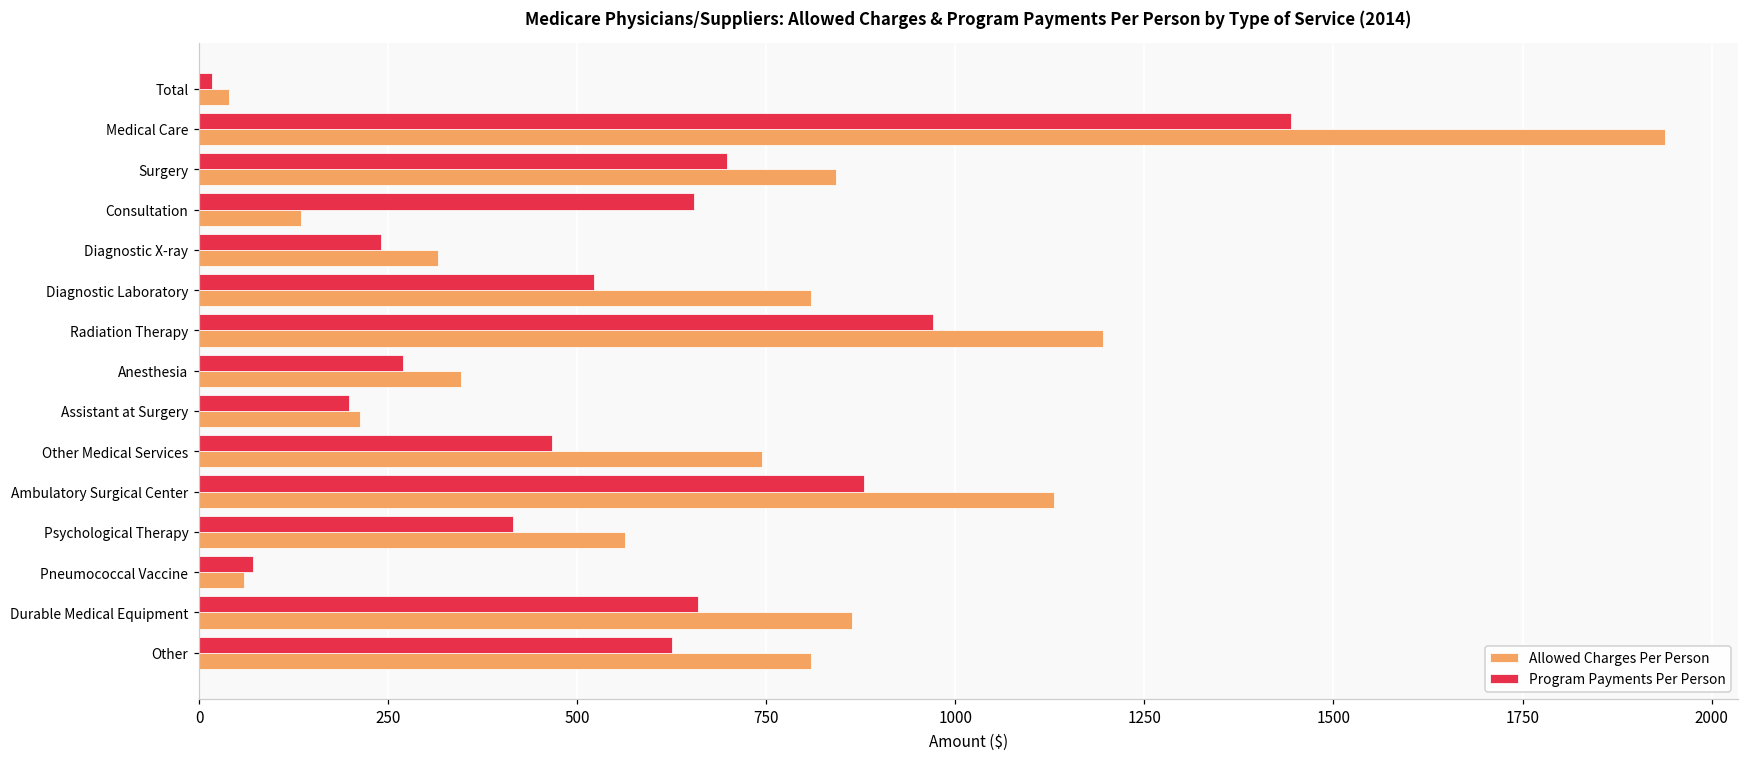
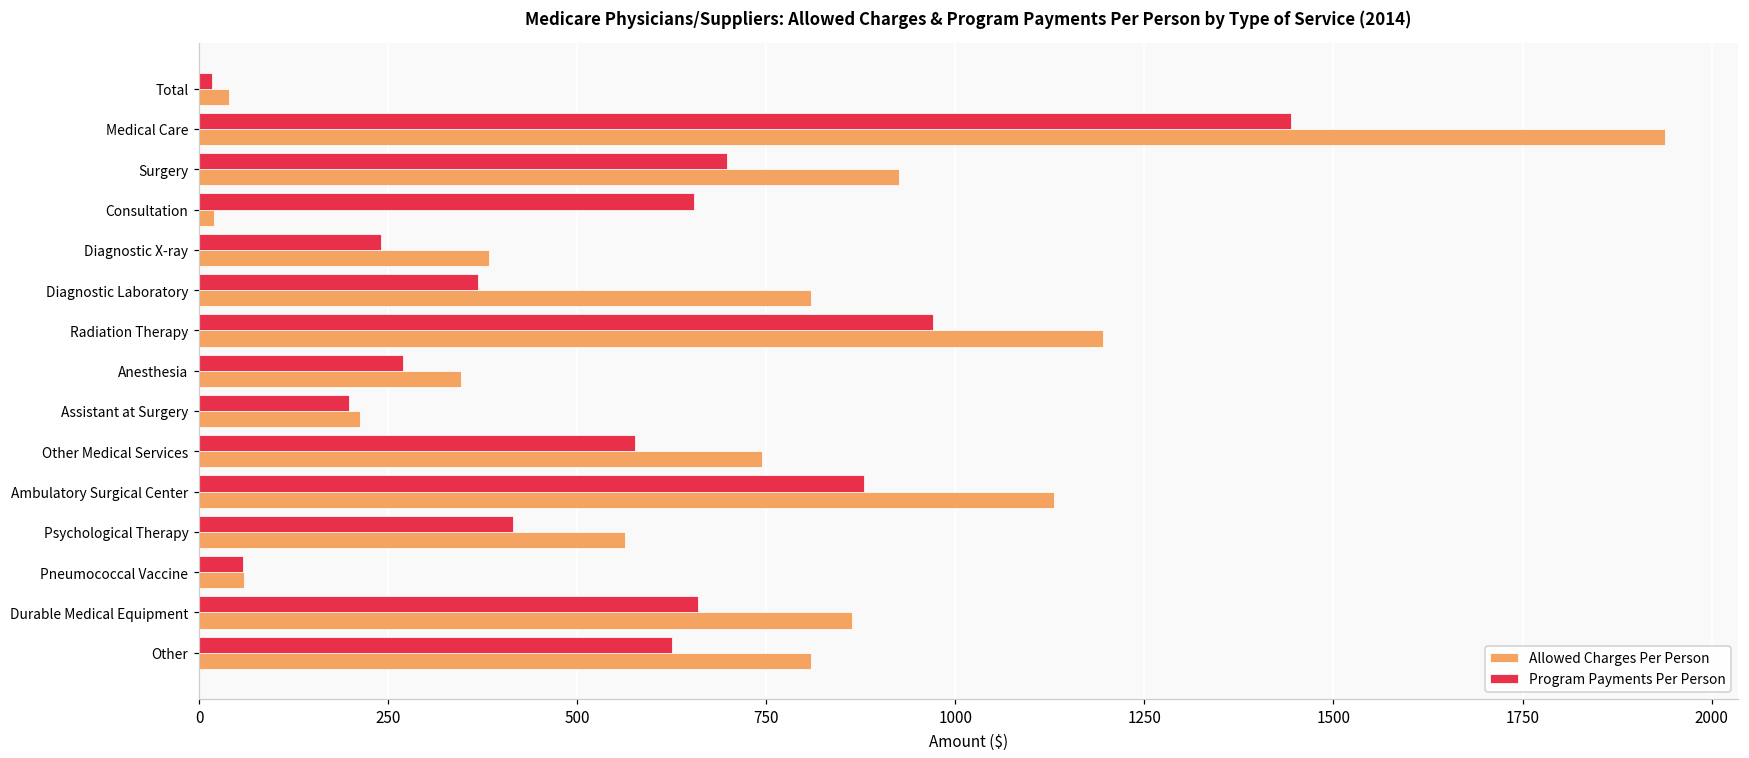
  {
    "Allowed Charges Per Person": {
      "Total": 40,
      "Medical Care": 1940,
-     "Surgery": 840,
-     "Consultation": 140,
-     "Diagnostic X-ray": 320,
+     "Surgery": 930,
+     "Consultation": 20,
+     "Diagnostic X-ray": 380,
      "Diagnostic Laboratory": 810,
      "Radiation Therapy": 1200,
      "Anesthesia": 350,
      "Assistant at Surgery": 210,
      "Other Medical Services": 750,
      "Ambulatory Surgical Center": 1130,
      "Psychological Therapy": 560,
      "Pneumococcal Vaccine": 60,
      "Durable Medical Equipment": 860,
      "Other": 810
    },
    "Program Payments Per Person": {
      "Total": 20,
      "Medical Care": 1440,
      "Surgery": 700,
      "Consultation": 650,
      "Diagnostic X-ray": 240,
-     "Diagnostic Laboratory": 520,
+     "Diagnostic Laboratory": 370,
      "Radiation Therapy": 970,
      "Anesthesia": 270,
      "Assistant at Surgery": 200,
-     "Other Medical Services": 470,
+     "Other Medical Services": 580,
      "Ambulatory Surgical Center": 880,
      "Psychological Therapy": 420,
-     "Pneumococcal Vaccine": 70,
+     "Pneumococcal Vaccine": 60,
      "Durable Medical Equipment": 660,
      "Other": 630
    }
  }
